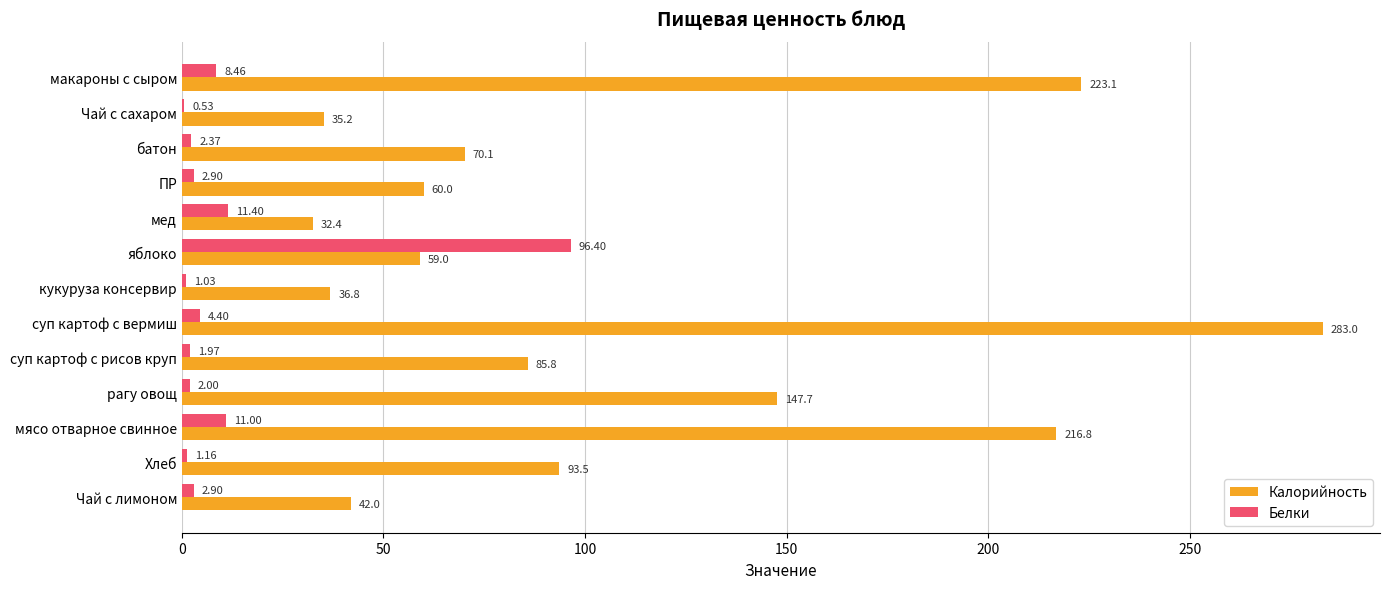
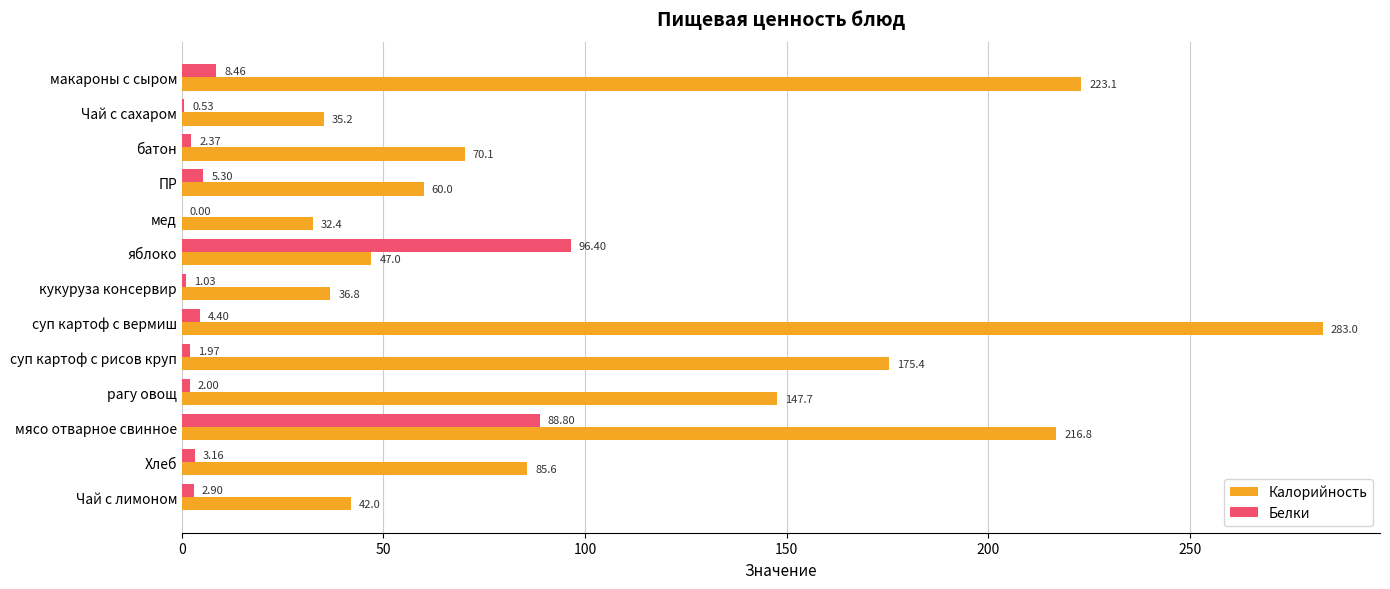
  {
    "Калорийность": {
      "макароны с сыром": 223.1,
      "Чай с сахаром": 35.2,
      "батон": 70.1,
      "ПР": 60.0,
      "мед": 32.4,
-     "яблоко": 59.0,
+     "яблоко": 47.0,
      "кукуруза консервир": 36.8,
      "суп картоф с вермиш": 283.0,
-     "суп картоф с рисов круп": 85.8,
+     "суп картоф с рисов круп": 175.4,
      "рагу овощ": 147.7,
      "мясо отварное свинное": 216.8,
-     "Хлеб": 93.5,
+     "Хлеб": 85.6,
      "Чай с лимоном": 42.0
    },
    "Белки": {
      "макароны с сыром": 8.46,
      "Чай с сахаром": 0.53,
      "батон": 2.37,
-     "ПР": 2.90,
-     "мед": 11.40,
+     "ПР": 5.30,
+     "мед": 0.00,
      "яблоко": 96.40,
      "кукуруза консервир": 1.03,
      "суп картоф с вермиш": 4.40,
      "суп картоф с рисов круп": 1.97,
      "рагу овощ": 2.00,
-     "мясо отварное свинное": 11.00,
-     "Хлеб": 1.16,
+     "мясо отварное свинное": 88.80,
+     "Хлеб": 3.16,
      "Чай с лимоном": 2.90
    }
  }
